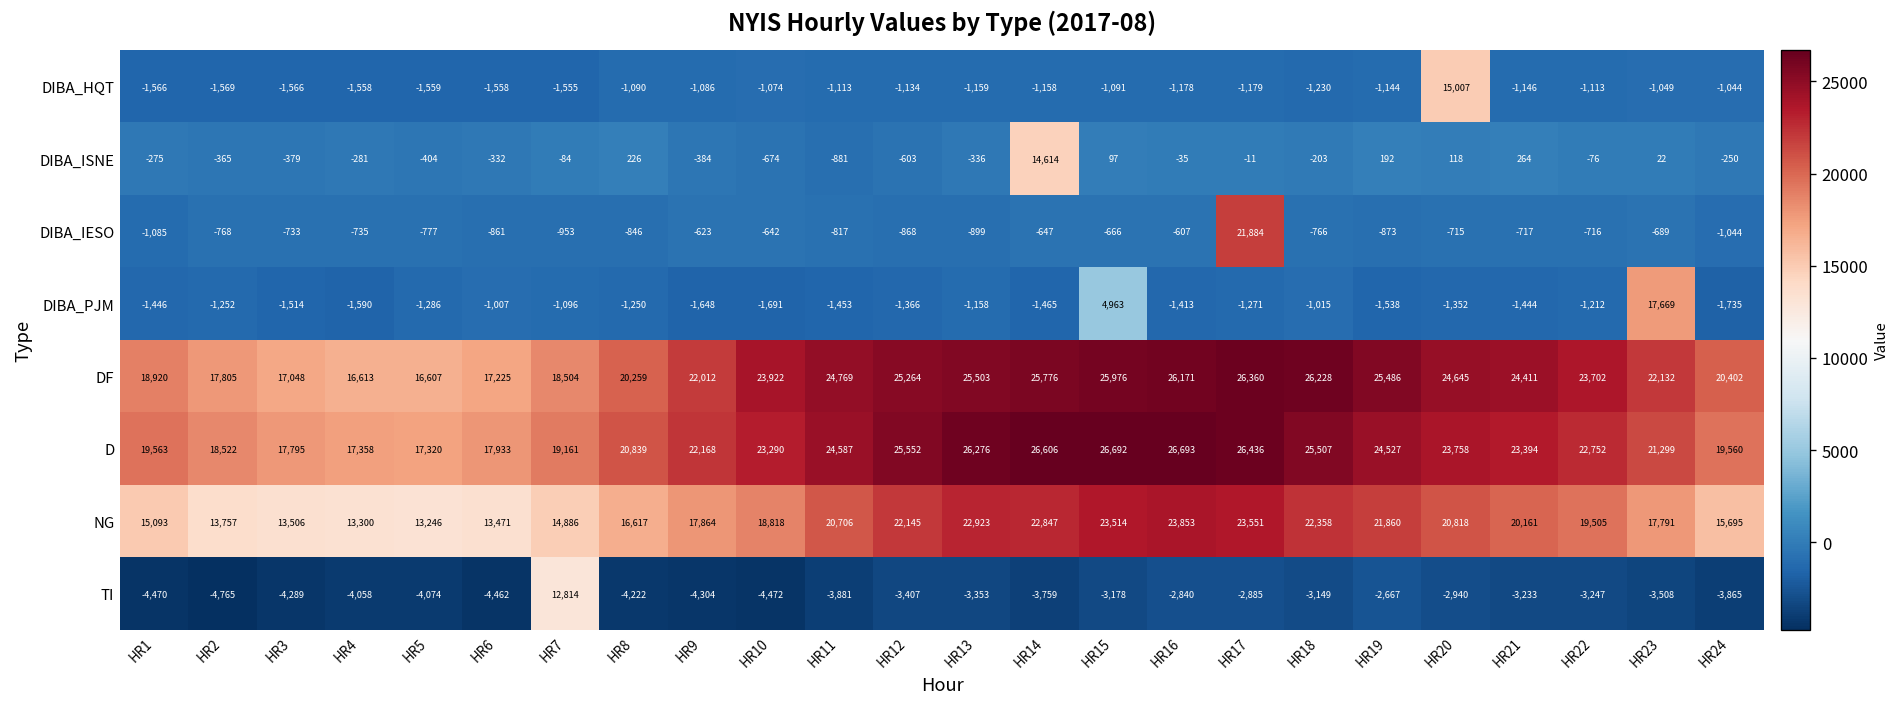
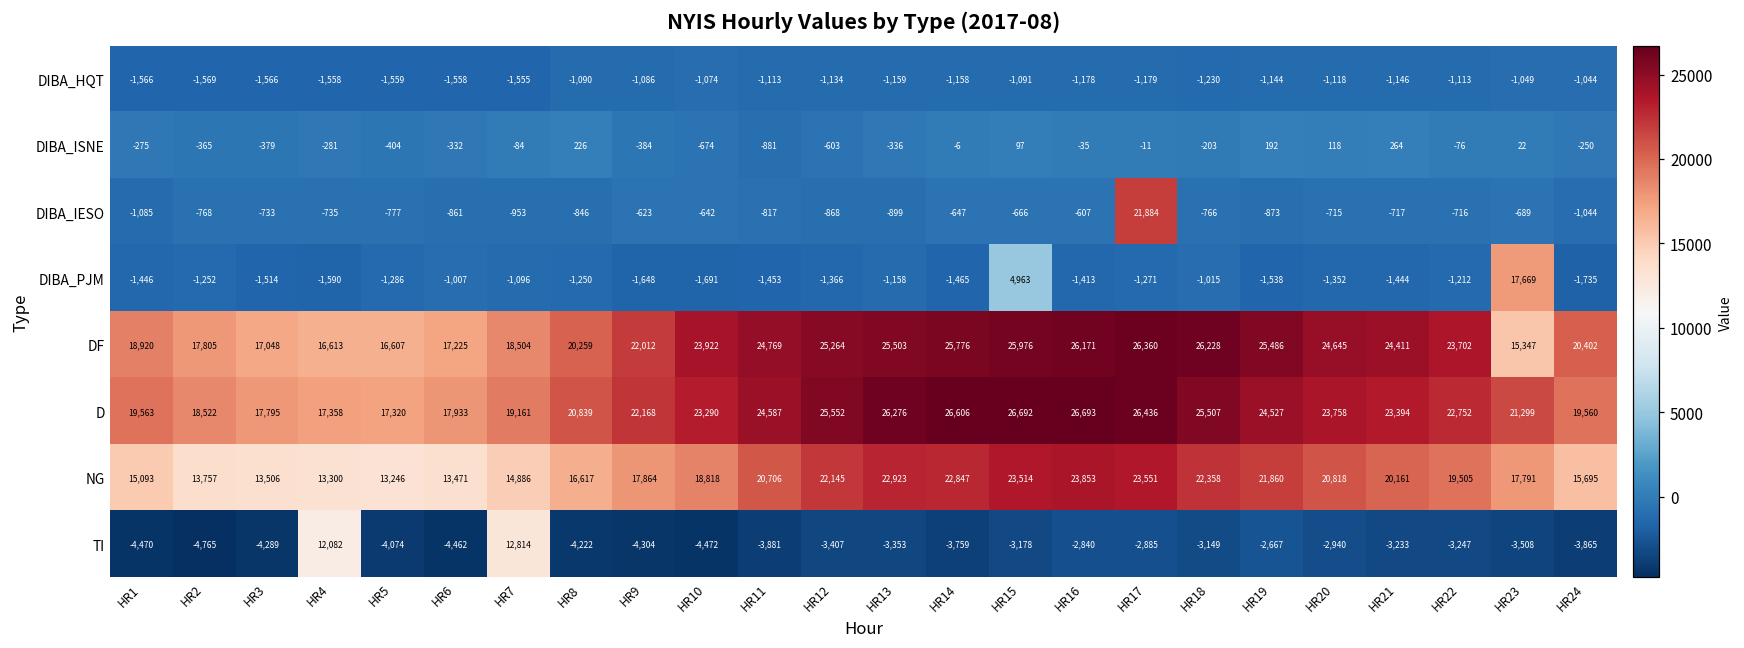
  {
    "DIBA_HQT": {
      "HR1": "-1,566",
      "HR2": "-1,569",
      "HR3": "-1,566",
      "HR4": "-1,558",
      "HR5": "-1,559",
      "HR6": "-1,558",
      "HR7": "-1,555",
      "HR8": "-1,090",
      "HR9": "-1,086",
      "HR10": "-1,074",
      "HR11": "-1,113",
      "HR12": "-1,134",
      "HR13": "-1,159",
      "HR14": "-1,158",
      "HR15": "-1,091",
      "HR16": "-1,178",
      "HR17": "-1,179",
      "HR18": "-1,230",
      "HR19": "-1,144",
-     "HR20": "15,007",
+     "HR20": "-1,118",
      "HR21": "-1,146",
      "HR22": "-1,113",
      "HR23": "-1,049",
      "HR24": "-1,044"
    },
    "DIBA_ISNE": {
      "HR1": "-275",
      "HR2": "-365",
      "HR3": "-379",
      "HR4": "-281",
      "HR5": "-404",
      "HR6": "-332",
      "HR7": "-84",
      "HR8": "226",
      "HR9": "-384",
      "HR10": "-674",
      "HR11": "-881",
      "HR12": "-603",
      "HR13": "-336",
-     "HR14": "14,614",
+     "HR14": "-6",
      "HR15": "97",
      "HR16": "-35",
      "HR17": "-11",
      "HR18": "-203",
      "HR19": "192",
      "HR20": "118",
      "HR21": "264",
      "HR22": "-76",
      "HR23": "22",
      "HR24": "-250"
    },
    "DIBA_IESO": {
      "HR1": "-1,085",
      "HR2": "-768",
      "HR3": "-733",
      "HR4": "-735",
      "HR5": "-777",
      "HR6": "-861",
      "HR7": "-953",
      "HR8": "-846",
      "HR9": "-623",
      "HR10": "-642",
      "HR11": "-817",
      "HR12": "-868",
      "HR13": "-899",
      "HR14": "-647",
      "HR15": "-666",
      "HR16": "-607",
      "HR17": "21,884",
      "HR18": "-766",
      "HR19": "-873",
      "HR20": "-715",
      "HR21": "-717",
      "HR22": "-716",
      "HR23": "-689",
      "HR24": "-1,044"
    },
    "DIBA_PJM": {
      "HR1": "-1,446",
      "HR2": "-1,252",
      "HR3": "-1,514",
      "HR4": "-1,590",
      "HR5": "-1,286",
      "HR6": "-1,007",
      "HR7": "-1,096",
      "HR8": "-1,250",
      "HR9": "-1,648",
      "HR10": "-1,691",
      "HR11": "-1,453",
      "HR12": "-1,366",
      "HR13": "-1,158",
      "HR14": "-1,465",
      "HR15": "4,963",
      "HR16": "-1,413",
      "HR17": "-1,271",
      "HR18": "-1,015",
      "HR19": "-1,538",
      "HR20": "-1,352",
      "HR21": "-1,444",
      "HR22": "-1,212",
      "HR23": "17,669",
      "HR24": "-1,735"
    },
    "DF": {
      "HR1": "18,920",
      "HR2": "17,805",
      "HR3": "17,048",
      "HR4": "16,613",
      "HR5": "16,607",
      "HR6": "17,225",
      "HR7": "18,504",
      "HR8": "20,259",
      "HR9": "22,012",
      "HR10": "23,922",
      "HR11": "24,769",
      "HR12": "25,264",
      "HR13": "25,503",
      "HR14": "25,776",
      "HR15": "25,976",
      "HR16": "26,171",
      "HR17": "26,360",
      "HR18": "26,228",
      "HR19": "25,486",
      "HR20": "24,645",
      "HR21": "24,411",
      "HR22": "23,702",
-     "HR23": "22,132",
+     "HR23": "15,347",
      "HR24": "20,402"
    },
    "D": {
      "HR1": "19,563",
      "HR2": "18,522",
      "HR3": "17,795",
      "HR4": "17,358",
      "HR5": "17,320",
      "HR6": "17,933",
      "HR7": "19,161",
      "HR8": "20,839",
      "HR9": "22,168",
      "HR10": "23,290",
      "HR11": "24,587",
      "HR12": "25,552",
      "HR13": "26,276",
      "HR14": "26,606",
      "HR15": "26,692",
      "HR16": "26,693",
      "HR17": "26,436",
      "HR18": "25,507",
      "HR19": "24,527",
      "HR20": "23,758",
      "HR21": "23,394",
      "HR22": "22,752",
      "HR23": "21,299",
      "HR24": "19,560"
    },
    "NG": {
      "HR1": "15,093",
      "HR2": "13,757",
      "HR3": "13,506",
      "HR4": "13,300",
      "HR5": "13,246",
      "HR6": "13,471",
      "HR7": "14,886",
      "HR8": "16,617",
      "HR9": "17,864",
      "HR10": "18,818",
      "HR11": "20,706",
      "HR12": "22,145",
      "HR13": "22,923",
      "HR14": "22,847",
      "HR15": "23,514",
      "HR16": "23,853",
      "HR17": "23,551",
      "HR18": "22,358",
      "HR19": "21,860",
      "HR20": "20,818",
      "HR21": "20,161",
      "HR22": "19,505",
      "HR23": "17,791",
      "HR24": "15,695"
    },
    "TI": {
      "HR1": "-4,470",
      "HR2": "-4,765",
      "HR3": "-4,289",
-     "HR4": "-4,058",
+     "HR4": "12,082",
      "HR5": "-4,074",
      "HR6": "-4,462",
      "HR7": "12,814",
      "HR8": "-4,222",
      "HR9": "-4,304",
      "HR10": "-4,472",
      "HR11": "-3,881",
      "HR12": "-3,407",
      "HR13": "-3,353",
      "HR14": "-3,759",
      "HR15": "-3,178",
      "HR16": "-2,840",
      "HR17": "-2,885",
      "HR18": "-3,149",
      "HR19": "-2,667",
      "HR20": "-2,940",
      "HR21": "-3,233",
      "HR22": "-3,247",
      "HR23": "-3,508",
      "HR24": "-3,865"
    }
  }
